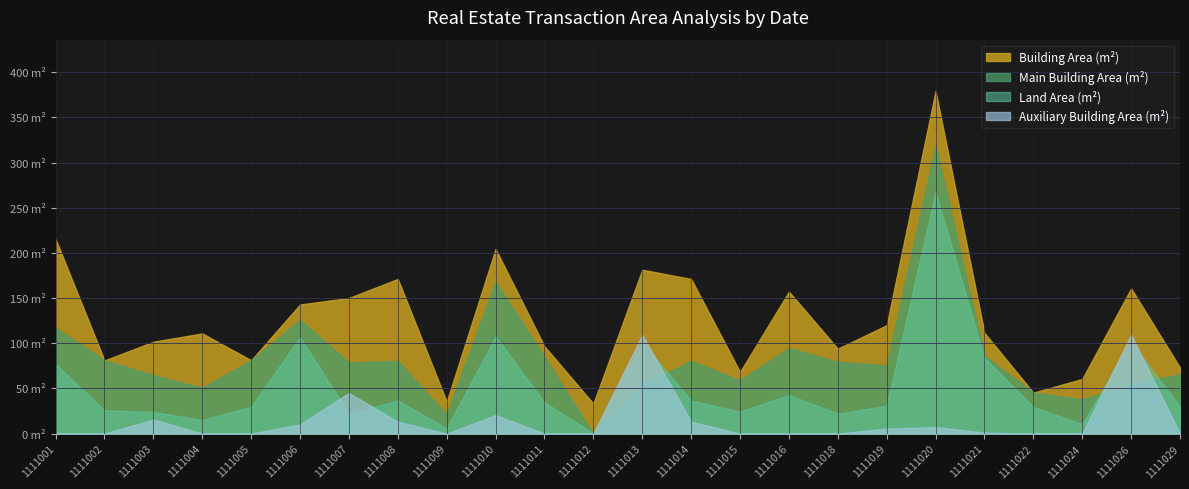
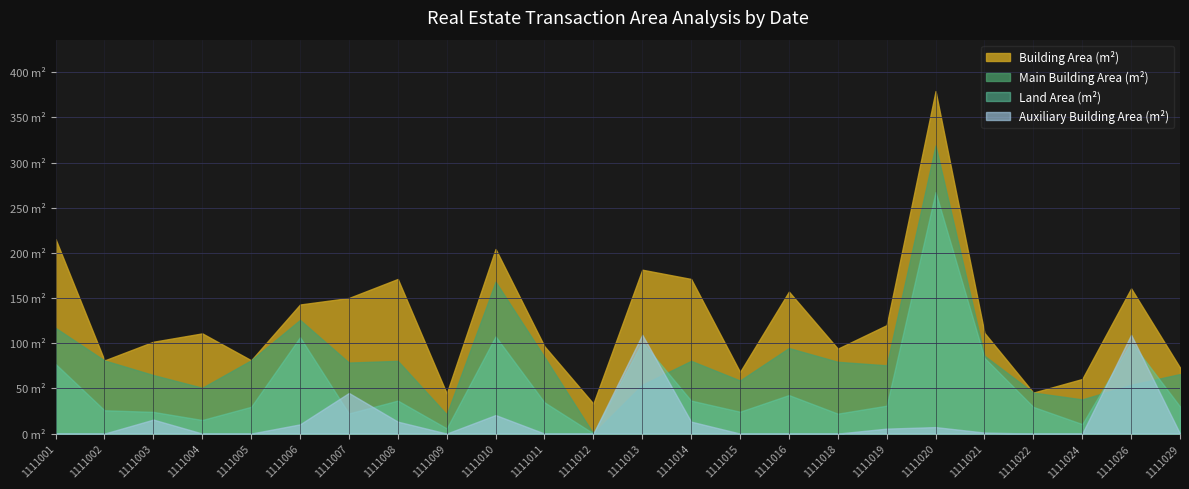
  {
    "Building Area (m²)": {
      "1111001": "220 m²",
      "1111003": "100 m²",
      "1111004": "110 m²",
      "1111006": "140 m²",
      "1111007": "150 m²",
      "1111008": "170 m²",
-     "1111009": "35 m²",
+     "1111009": "44 m²",
      "1111010": "200 m²",
      "1111011": "100 m²",
      "1111012": "30 m²",
      "1111013": "180 m²",
      "1111014": "170 m²",
      "1111015": "70 m²",
      "1111016": "160 m²",
      "1111018": "90 m²",
      "1111019": "120 m²",
      "1111020": "380 m²",
      "1111021": "110 m²",
      "1111024": "60 m²",
      "1111026": "160 m²",
      "1111029": "70 m²"
    },
    "Auxiliary Building Area (m²)": {
      "1111001": "0 m²",
      "1111002": "0 m²",
      "1111003": "20 m²",
      "1111004": "0 m²",
      "1111005": "0 m²",
      "1111006": "10 m²",
      "1111007": "40 m²",
      "1111008": "10 m²",
      "1111009": "0 m²",
      "1111010": "20 m²",
      "1111011": "0 m²",
      "1111013": "110 m²",
      "1111014": "10 m²",
      "1111015": "0 m²",
      "1111016": "0 m²",
      "1111018": "0 m²",
      "1111019": "10 m²",
      "1111020": "10 m²",
      "1111022": "0 m²",
      "1111024": "0 m²",
      "1111026": "110 m²",
      "1111029": "0 m²"
    }
  }
